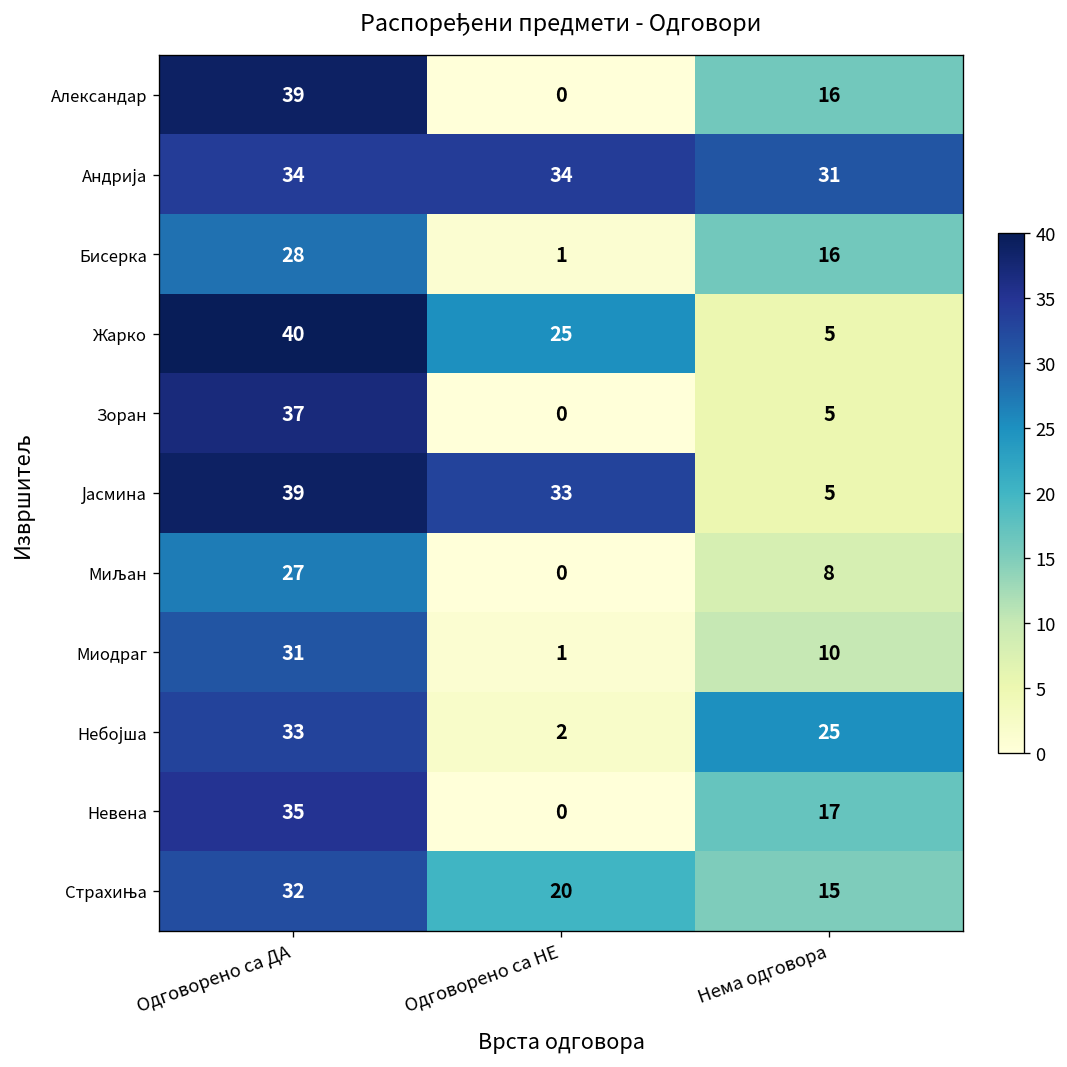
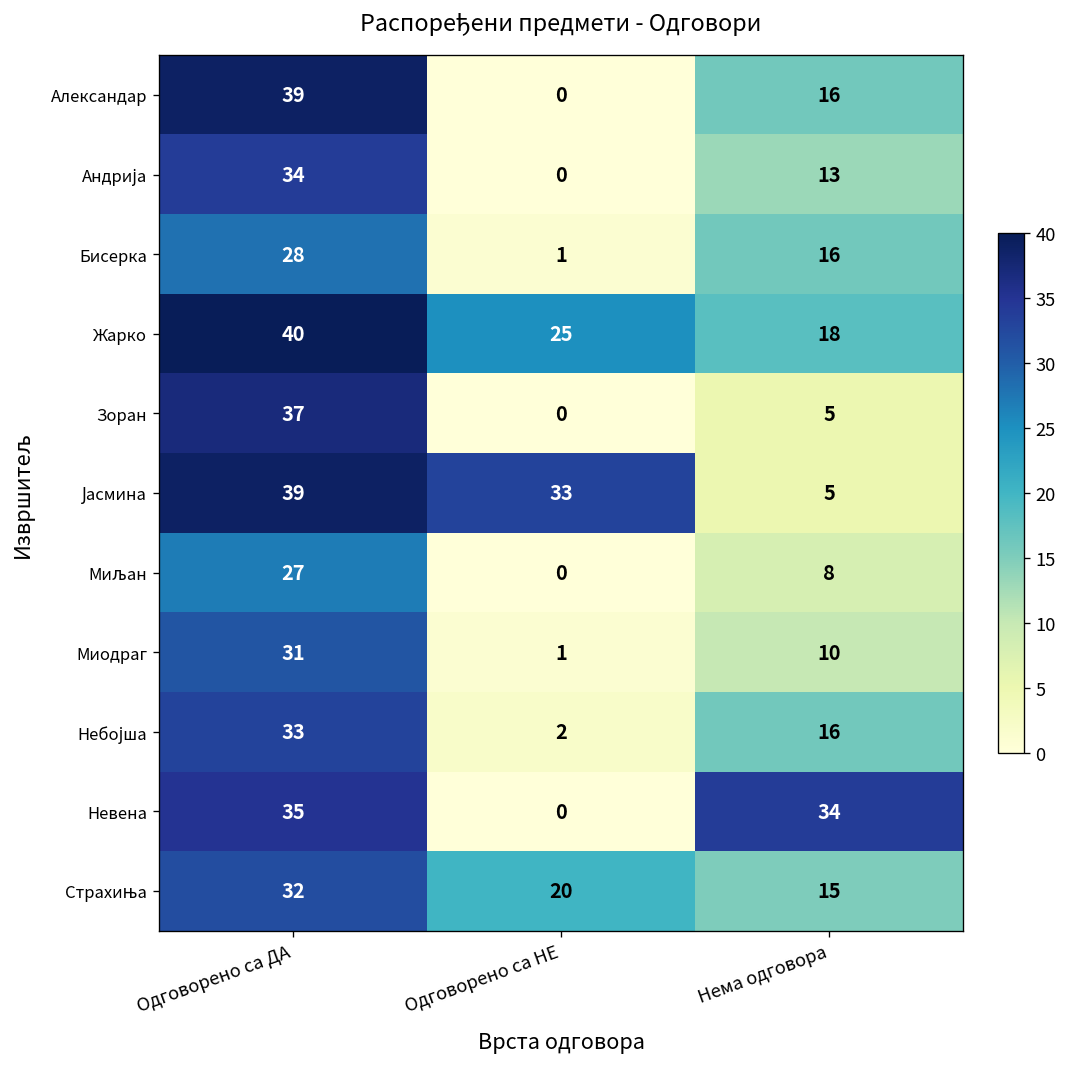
  {
    "Александар": {
      "Одговорено са ДА": 39,
      "Одговорено са НЕ": 0,
      "Нема одговора": 16
    },
    "Андрија": {
      "Одговорено са ДА": 34,
-     "Одговорено са НЕ": 34,
-     "Нема одговора": 31
+     "Одговорено са НЕ": 0,
+     "Нема одговора": 13
    },
    "Бисерка": {
      "Одговорено са ДА": 28,
      "Одговорено са НЕ": 1,
      "Нема одговора": 16
    },
    "Жарко": {
      "Одговорено са ДА": 40,
      "Одговорено са НЕ": 25,
-     "Нема одговора": 5
+     "Нема одговора": 18
    },
    "Зоран": {
      "Одговорено са ДА": 37,
      "Одговорено са НЕ": 0,
      "Нема одговора": 5
    },
    "Јасмина": {
      "Одговорено са ДА": 39,
      "Одговорено са НЕ": 33,
      "Нема одговора": 5
    },
    "Миљан": {
      "Одговорено са ДА": 27,
      "Одговорено са НЕ": 0,
      "Нема одговора": 8
    },
    "Миодраг": {
      "Одговорено са ДА": 31,
      "Одговорено са НЕ": 1,
      "Нема одговора": 10
    },
    "Небојша": {
      "Одговорено са ДА": 33,
      "Одговорено са НЕ": 2,
-     "Нема одговора": 25
+     "Нема одговора": 16
    },
    "Невена": {
      "Одговорено са ДА": 35,
      "Одговорено са НЕ": 0,
-     "Нема одговора": 17
+     "Нема одговора": 34
    },
    "Страхиња": {
      "Одговорено са ДА": 32,
      "Одговорено са НЕ": 20,
      "Нема одговора": 15
    }
  }
